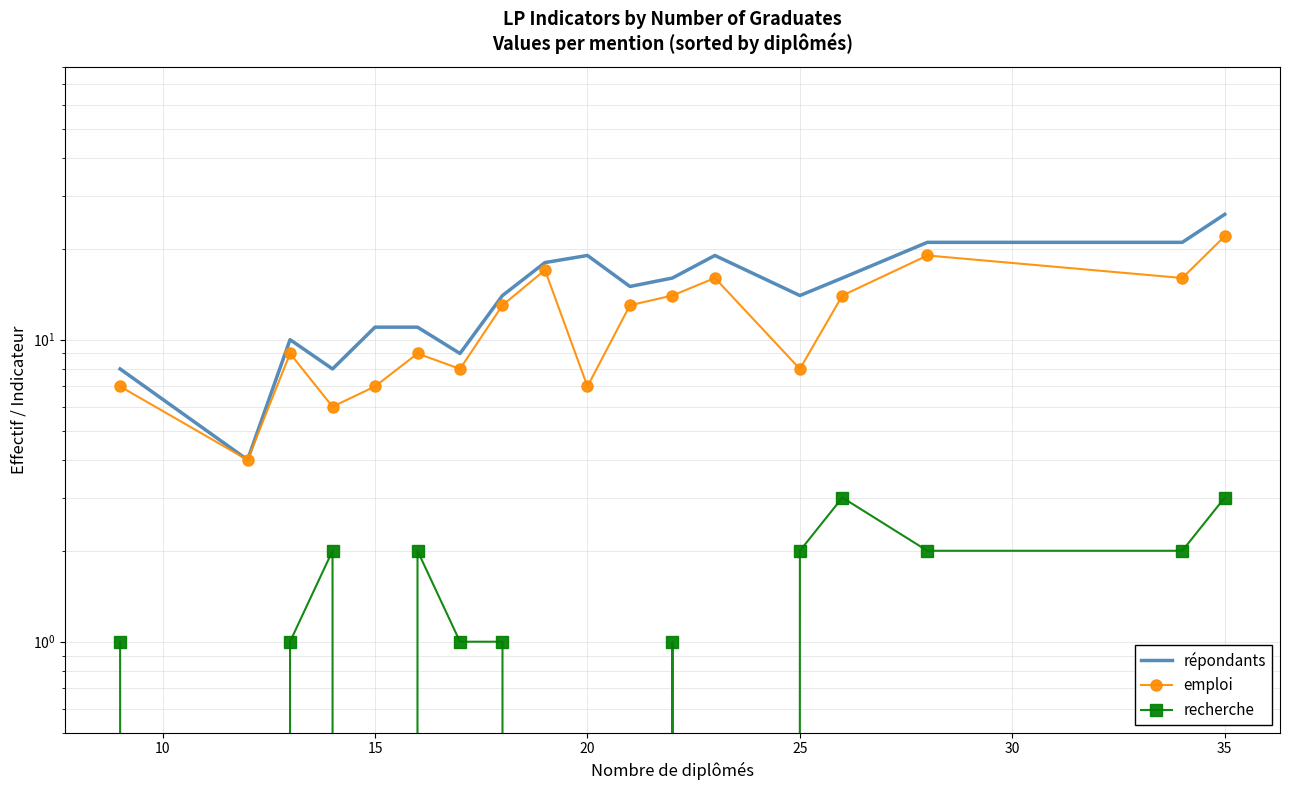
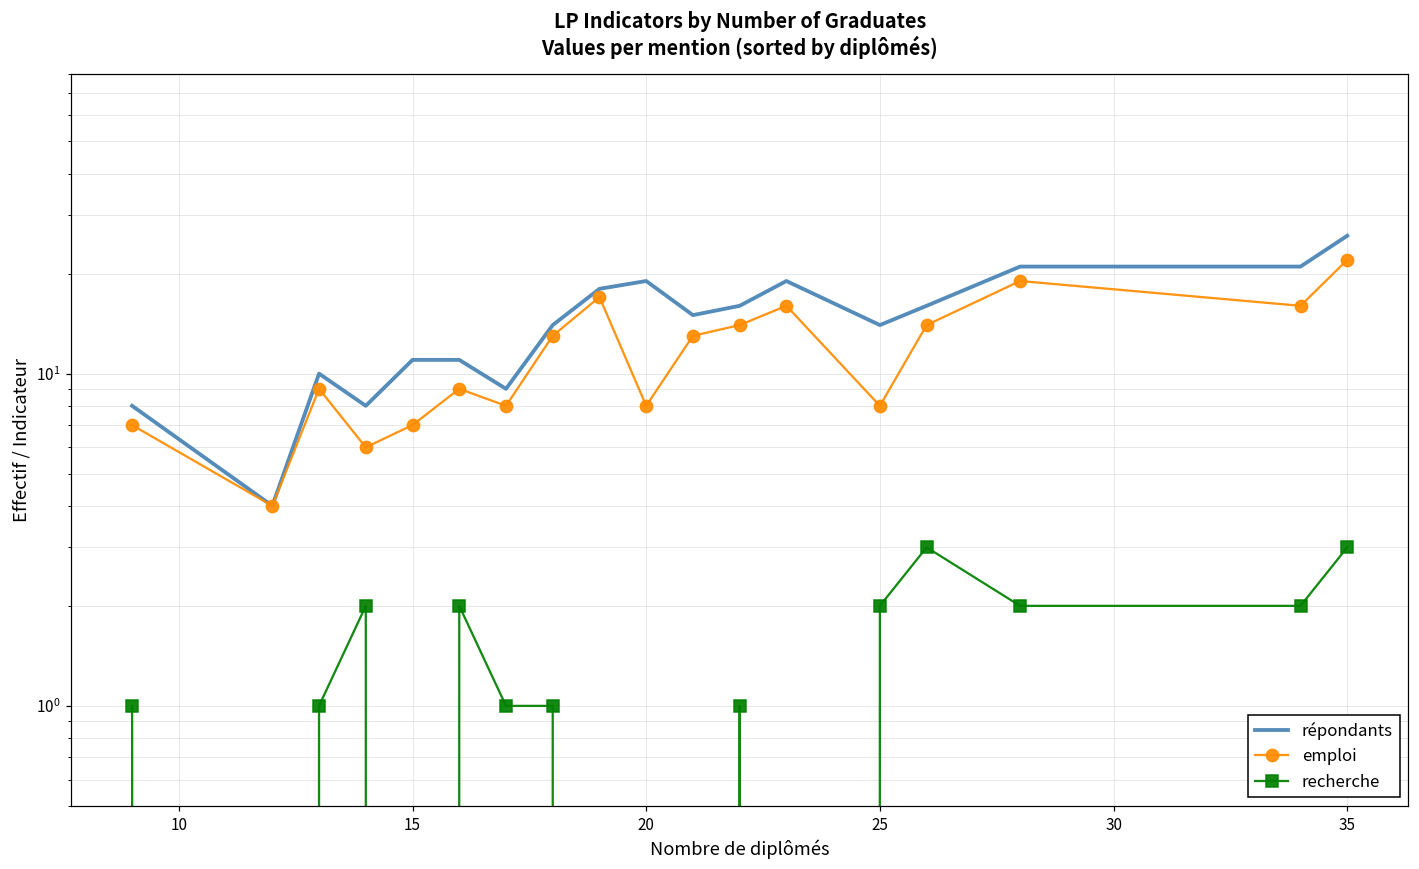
  {
    "répondants": {
      "15": 11,
      "20": 19,
      "25": 14,
      "35": 26
    },
    "emploi": {
      "15": 7,
-     "20": 7,
+     "20": 8,
      "25": 8,
      "35": 22
    },
    "recherche": {
      "25": 2,
      "35": 3
    }
  }
